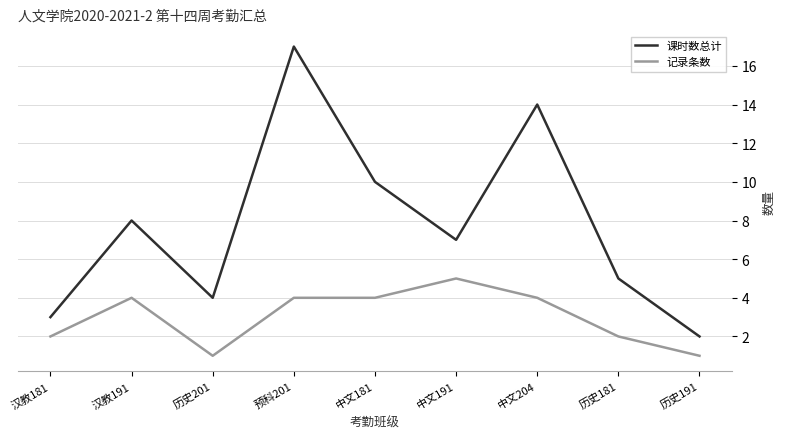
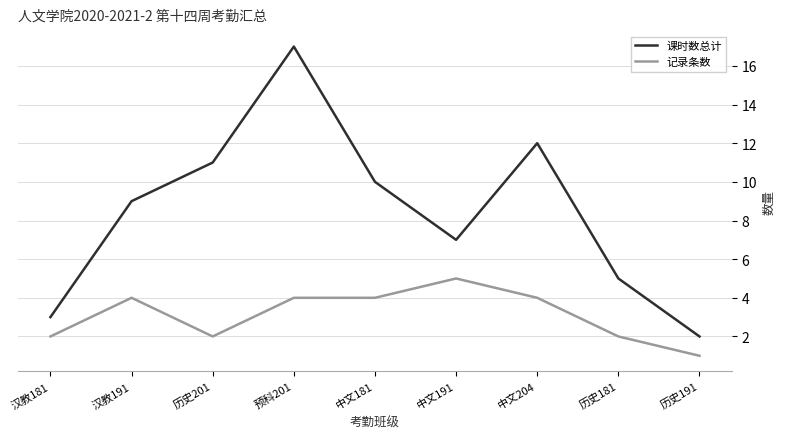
  {
    "课时数总计": {
      "汉教181": 3,
-     "汉教191": 8,
-     "历史201": 4,
+     "汉教191": 9,
+     "历史201": 11,
      "预科201": 17,
      "中文181": 10,
      "中文191": 7,
-     "中文204": 14,
+     "中文204": 12,
      "历史181": 5,
      "历史191": 2
    },
    "记录条数": {
      "汉教181": 2,
      "汉教191": 4,
-     "历史201": 1,
+     "历史201": 2,
      "预科201": 4,
      "中文181": 4,
      "中文191": 5,
      "中文204": 4,
      "历史181": 2,
      "历史191": 1
    }
  }
